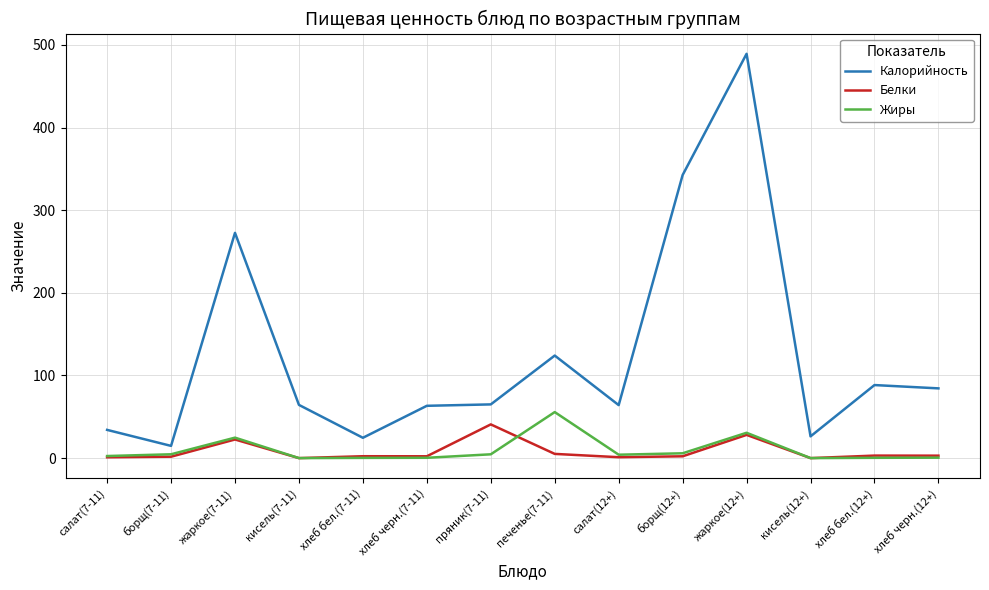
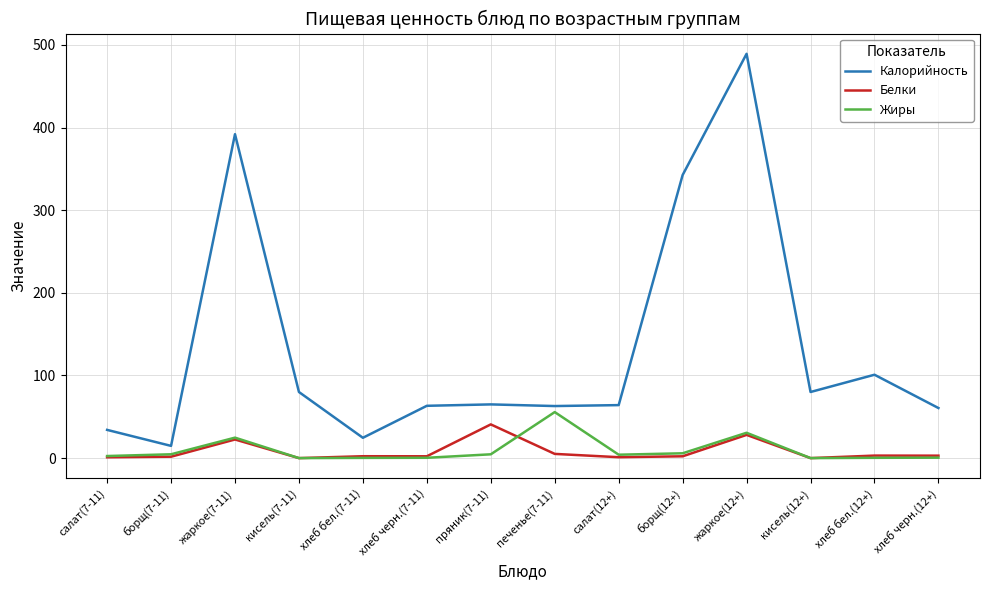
  {
    "Калорийность": {
      "салат(7-11)": 30,
      "борщ(7-11)": 10,
-     "жаркое(7-11)": 270,
-     "кисель(7-11)": 60,
+     "жаркое(7-11)": 390,
+     "кисель(7-11)": 80,
      "хлеб бел.(7-11)": 20,
      "хлеб черн.(7-11)": 60,
      "пряник(7-11)": 70,
-     "печенье(7-11)": 120,
+     "печенье(7-11)": 60,
      "салат(12+)": 60,
      "борщ(12+)": 340,
      "жаркое(12+)": 490,
-     "кисель(12+)": 30,
-     "хлеб бел.(12+)": 90,
-     "хлеб черн.(12+)": 80
+     "кисель(12+)": 80,
+     "хлеб бел.(12+)": 100,
+     "хлеб черн.(12+)": 60
    },
    "Белки": {
      "пряник(7-11)": 40,
      "печенье(7-11)": 10,
      "борщ(12+)": 0
    },
    "Жиры": {
      "пряник(7-11)": 0,
      "печенье(7-11)": 60,
      "борщ(12+)": 10
    }
  }
